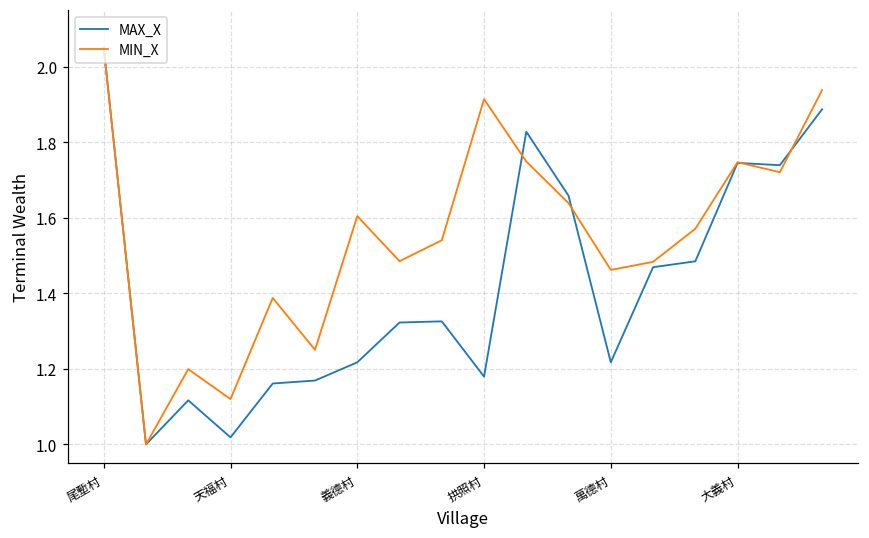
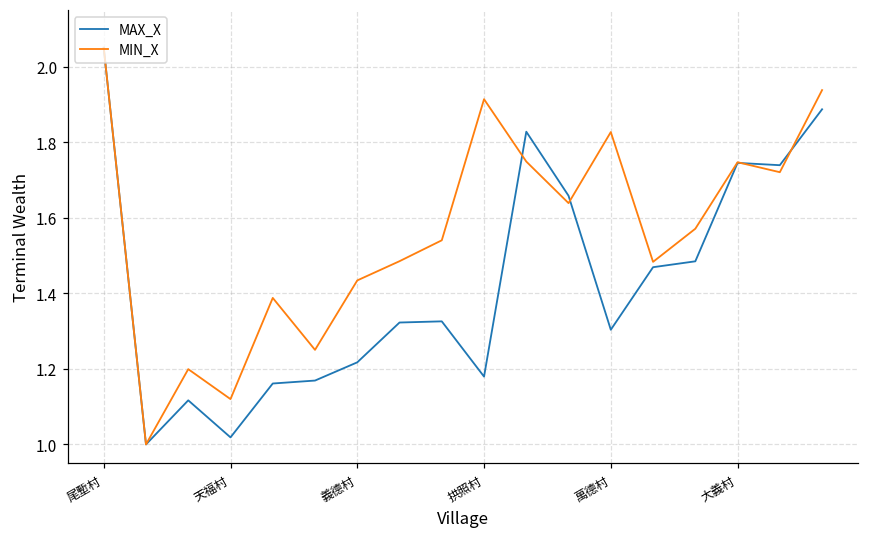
  {
    "MAX_X": {
      "天福村": 1.02,
      "義德村": 1.22,
      "拱照村": 1.18,
-     "萬德村": 1.22
+     "萬德村": 1.30
    },
    "MIN_X": {
      "天福村": 1.12,
-     "義德村": 1.60,
+     "義德村": 1.43,
      "拱照村": 1.91,
-     "萬德村": 1.46
+     "萬德村": 1.83
    }
  }
